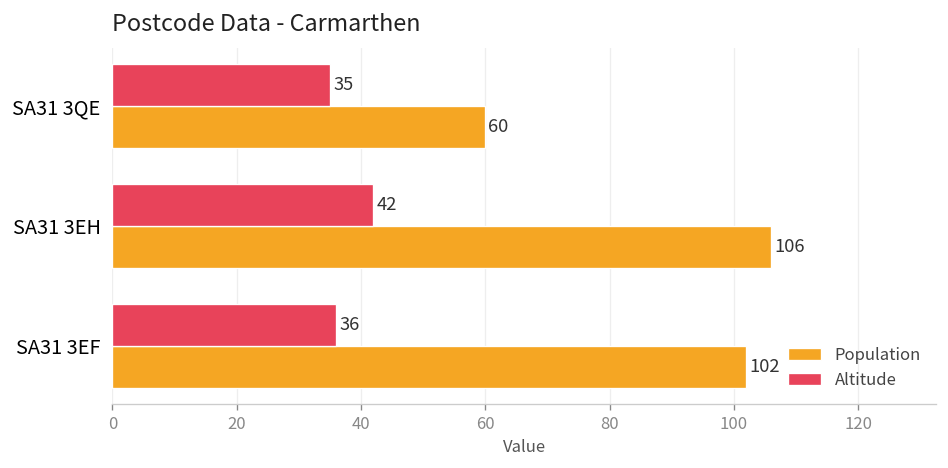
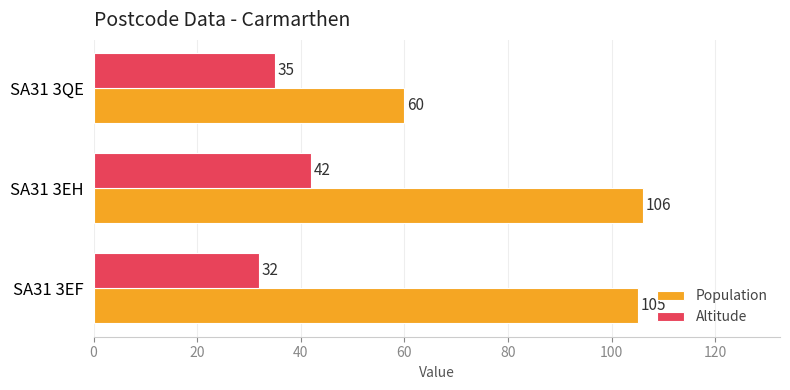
  {
    "Population": {
      "SA31 3QE": 60,
      "SA31 3EH": 106,
-     "SA31 3EF": 102
+     "SA31 3EF": 105
    },
    "Altitude": {
      "SA31 3QE": 35,
      "SA31 3EH": 42,
-     "SA31 3EF": 36
+     "SA31 3EF": 32
    }
  }
